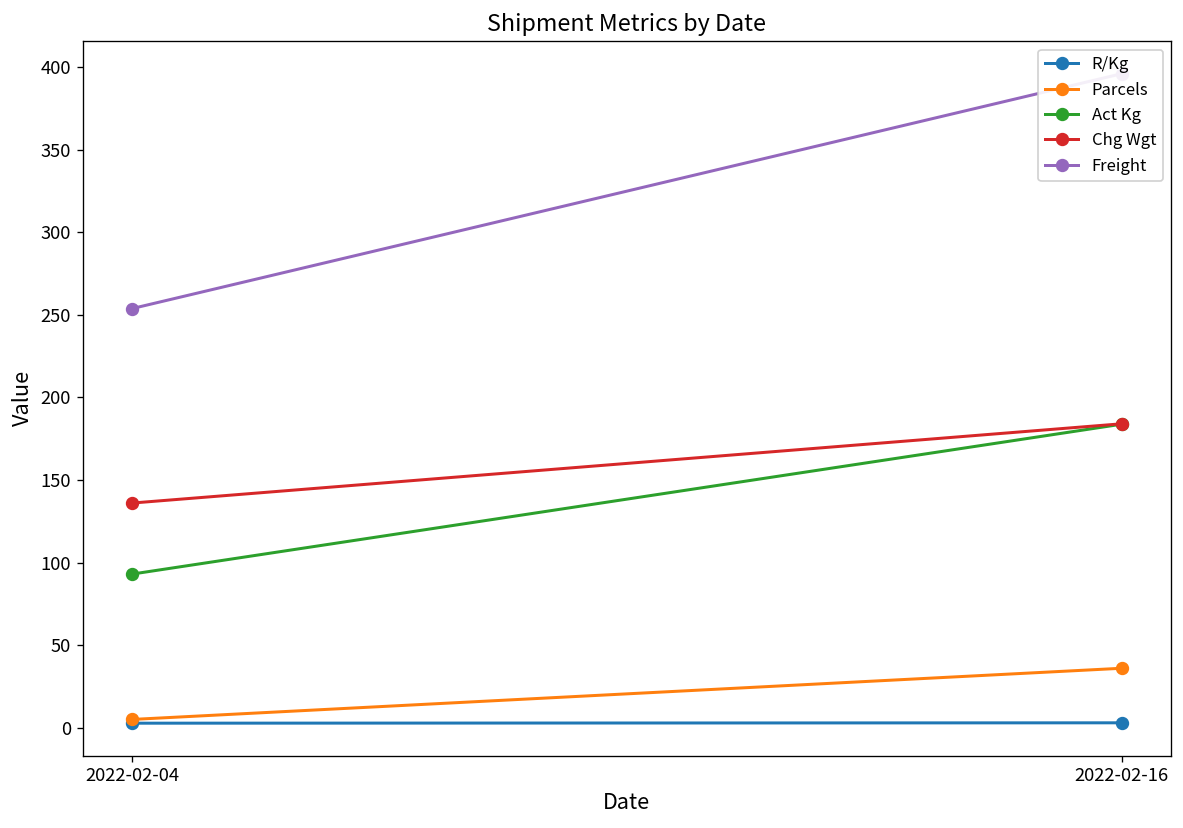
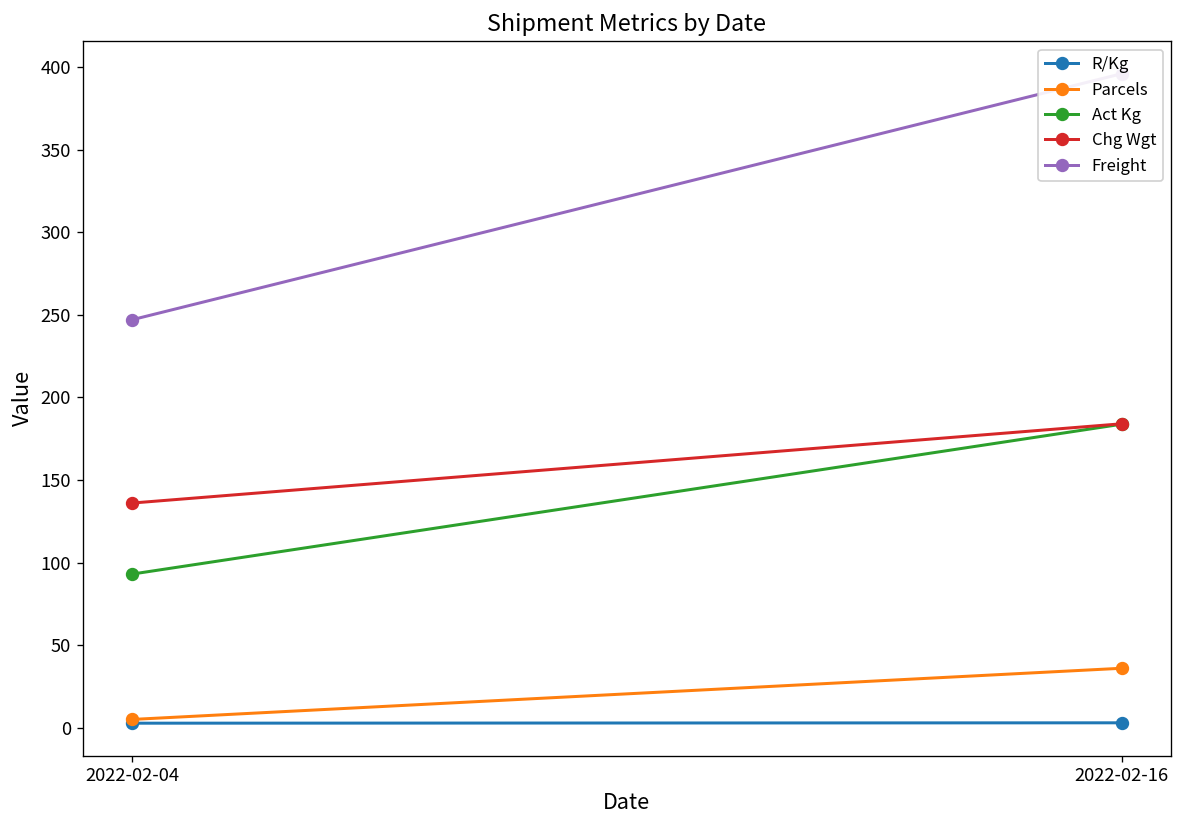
  {
    "R/Kg": {
      "2022-02-04": 3,
      "2022-02-16": 3
    },
    "Parcels": {
      "2022-02-04": 5,
      "2022-02-16": 36
    },
    "Act Kg": {
      "2022-02-04": 93
    },
    "Chg Wgt": {
      "2022-02-04": 136
    },
    "Freight": {
-     "2022-02-04": 254
+     "2022-02-04": 247
    }
  }
